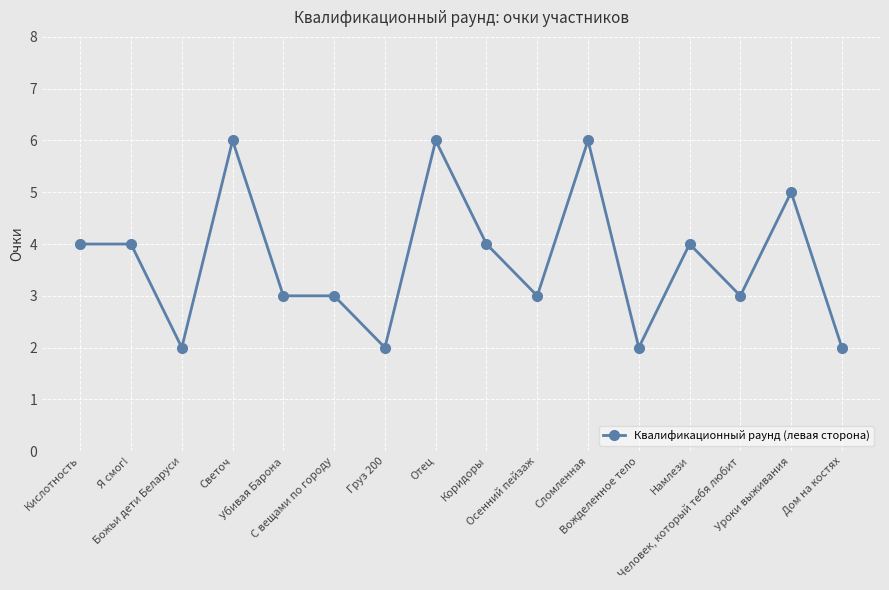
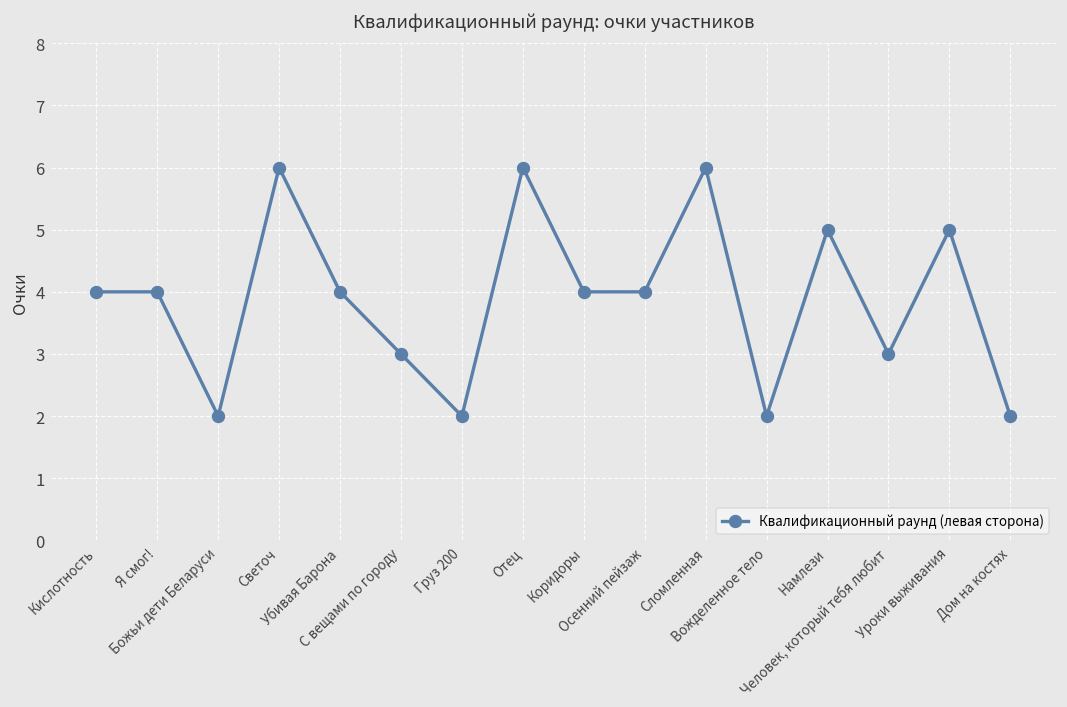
  {
    "Кислотность": 4,
    "Я смог!": 4,
    "Божьи дети Беларуси": 2,
    "Светоч": 6,
-   "Убивая Барона": 3,
+   "Убивая Барона": 4,
    "С вещами по городу": 3,
    "Груз 200": 2,
    "Отец": 6,
    "Коридоры": 4,
-   "Осенний пейзаж": 3,
+   "Осенний пейзаж": 4,
    "Сломленная": 6,
    "Вожделенное тело": 2,
-   "Намлези": 4,
+   "Намлези": 5,
    "Человек, который тебя любит": 3,
    "Уроки выживания": 5,
    "Дом на костях": 2
  }
